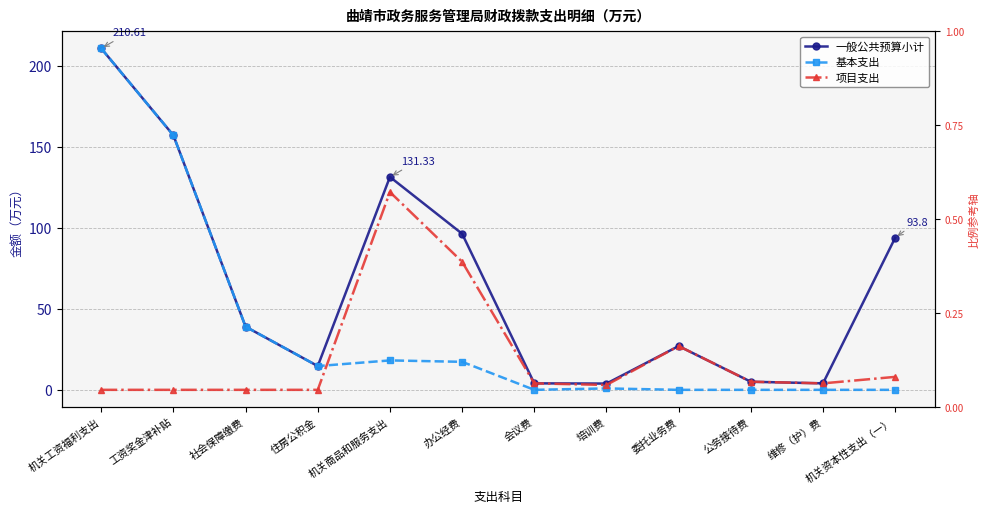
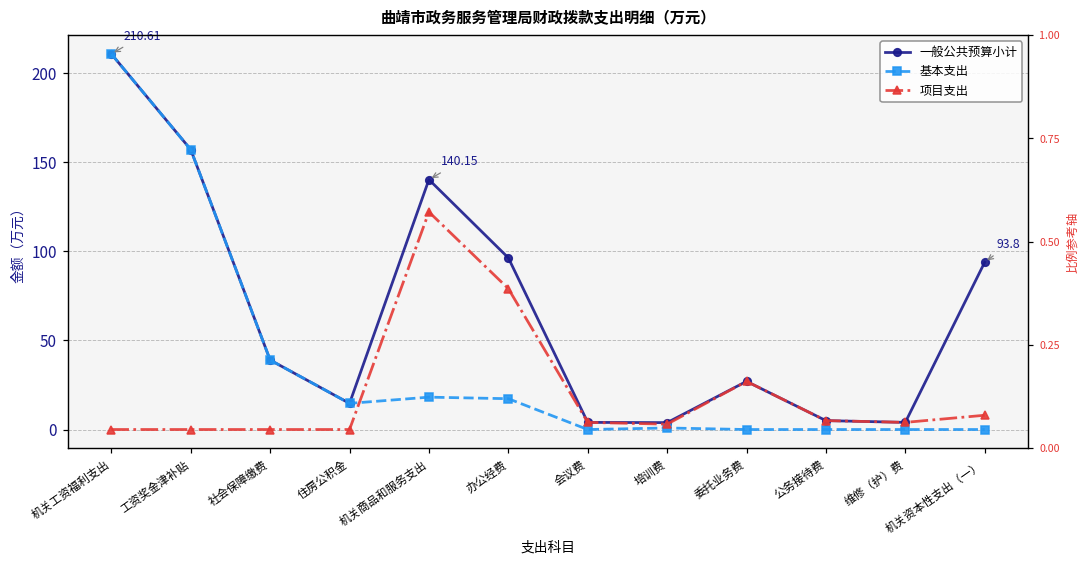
  {
    "一般公共预算小计": {
-     "机关商品和服务支出": 131.33,
+     "机关商品和服务支出": 140.15,
      "机关资本性支出（一）": 93.8
    }
  }
